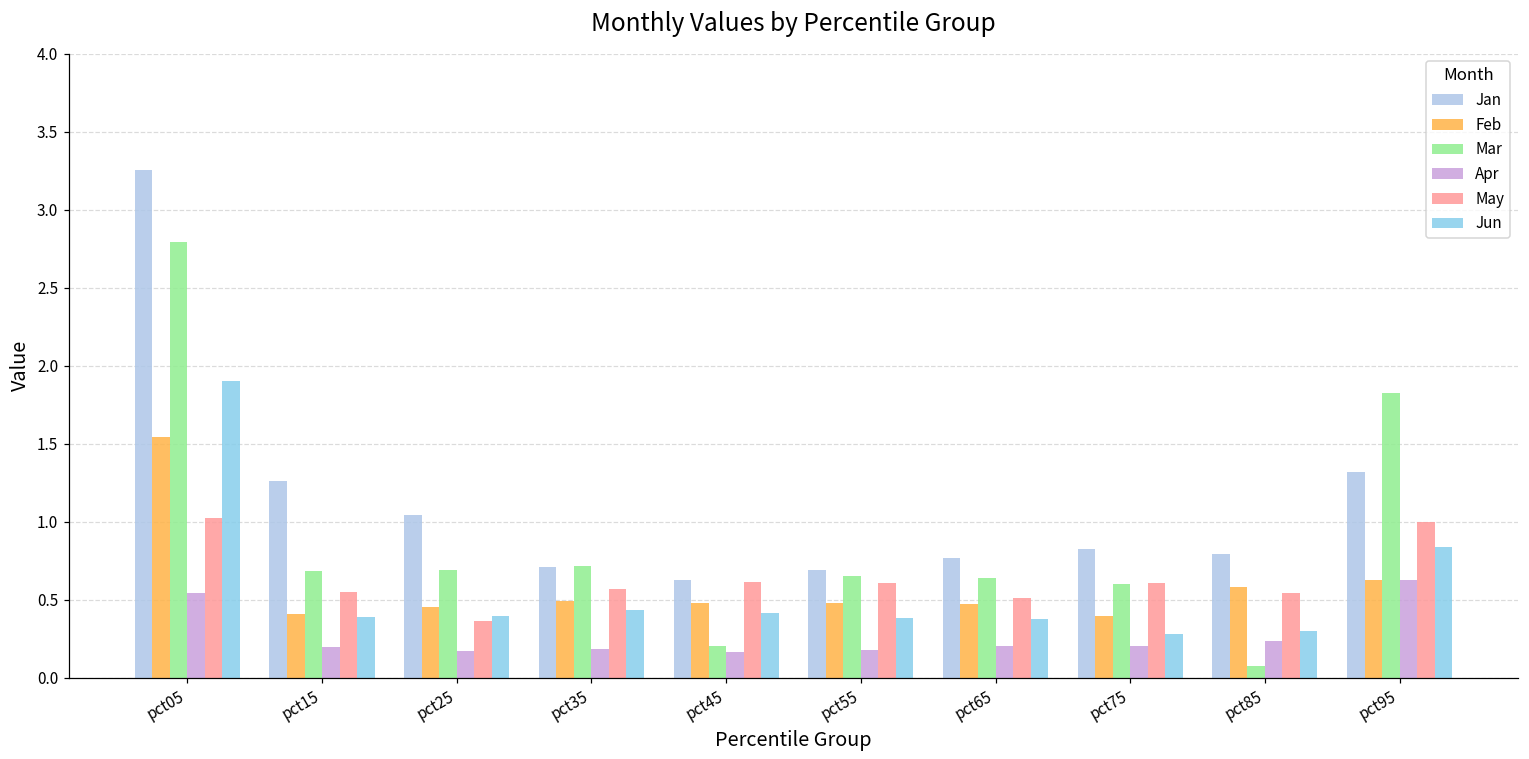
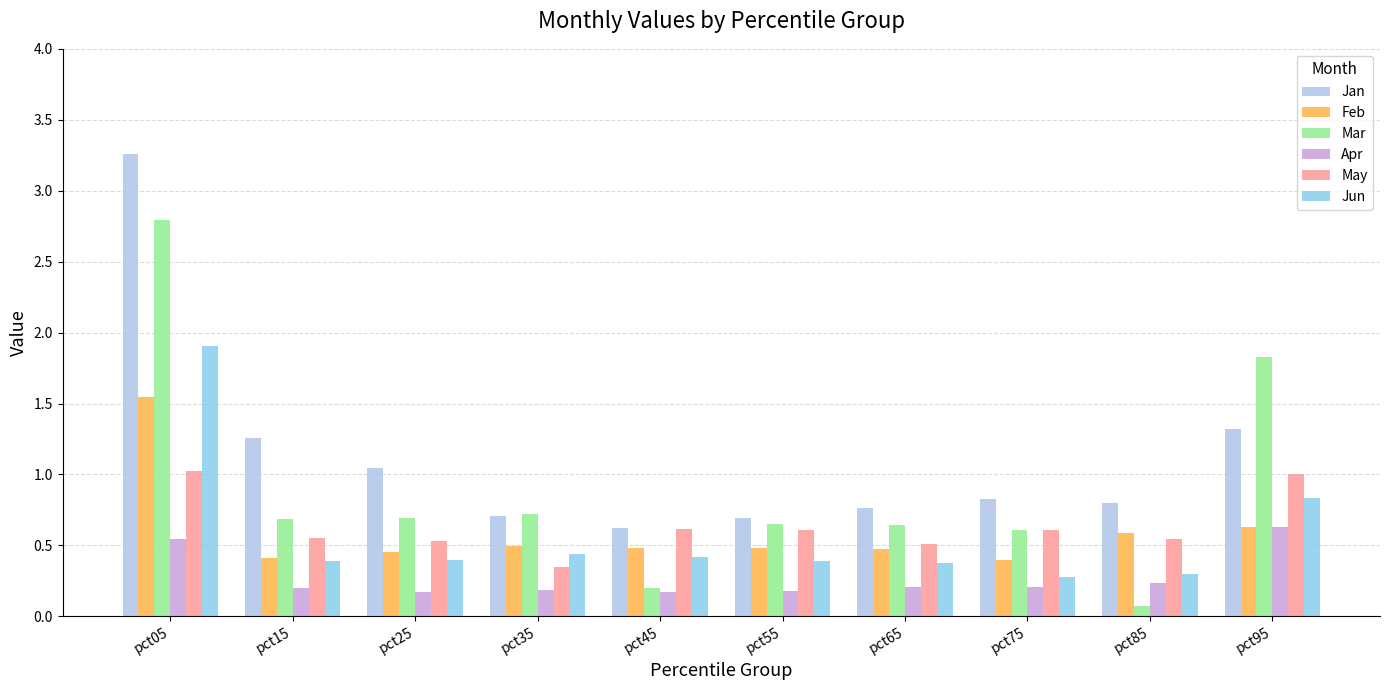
  {
    "Feb": {
      "pct05": 1.55,
      "pct15": 0.41,
      "pct25": 0.45,
      "pct35": 0.49,
      "pct45": 0.48,
      "pct55": 0.48,
      "pct65": 0.47,
      "pct75": 0.39,
      "pct85": 0.59,
      "pct95": 0.63
    },
    "Mar": {
      "pct05": 2.79,
      "pct15": 0.69,
      "pct25": 0.69,
      "pct35": 0.72,
      "pct45": 0.20,
      "pct55": 0.65,
      "pct65": 0.64,
      "pct75": 0.61,
      "pct85": 0.08,
      "pct95": 1.83
    },
    "May": {
      "pct05": 1.02,
      "pct15": 0.55,
-     "pct25": 0.37,
-     "pct35": 0.57,
+     "pct25": 0.53,
+     "pct35": 0.35,
      "pct45": 0.62,
      "pct55": 0.61,
      "pct65": 0.51,
      "pct75": 0.61,
      "pct85": 0.55,
      "pct95": 1.00
    }
  }
